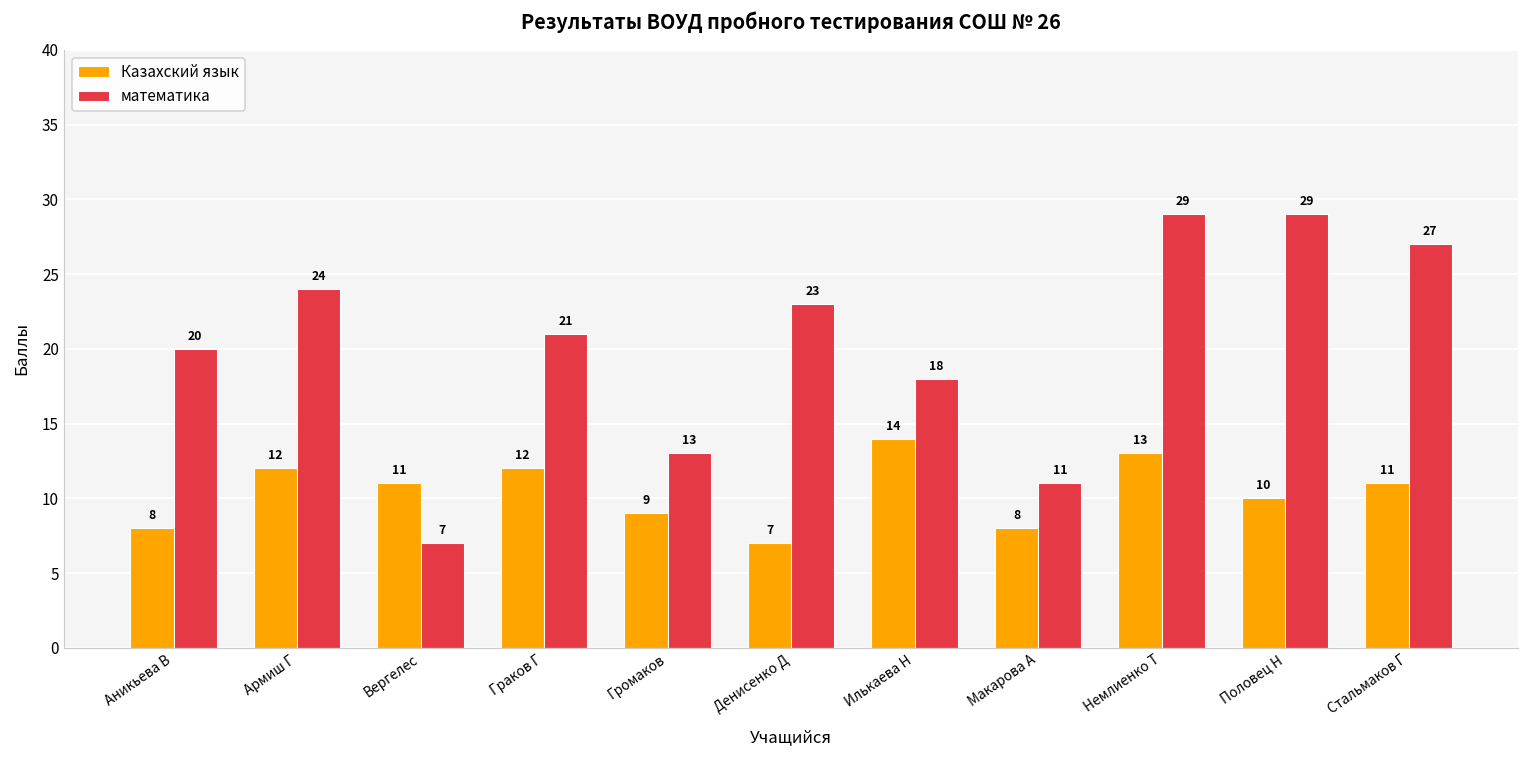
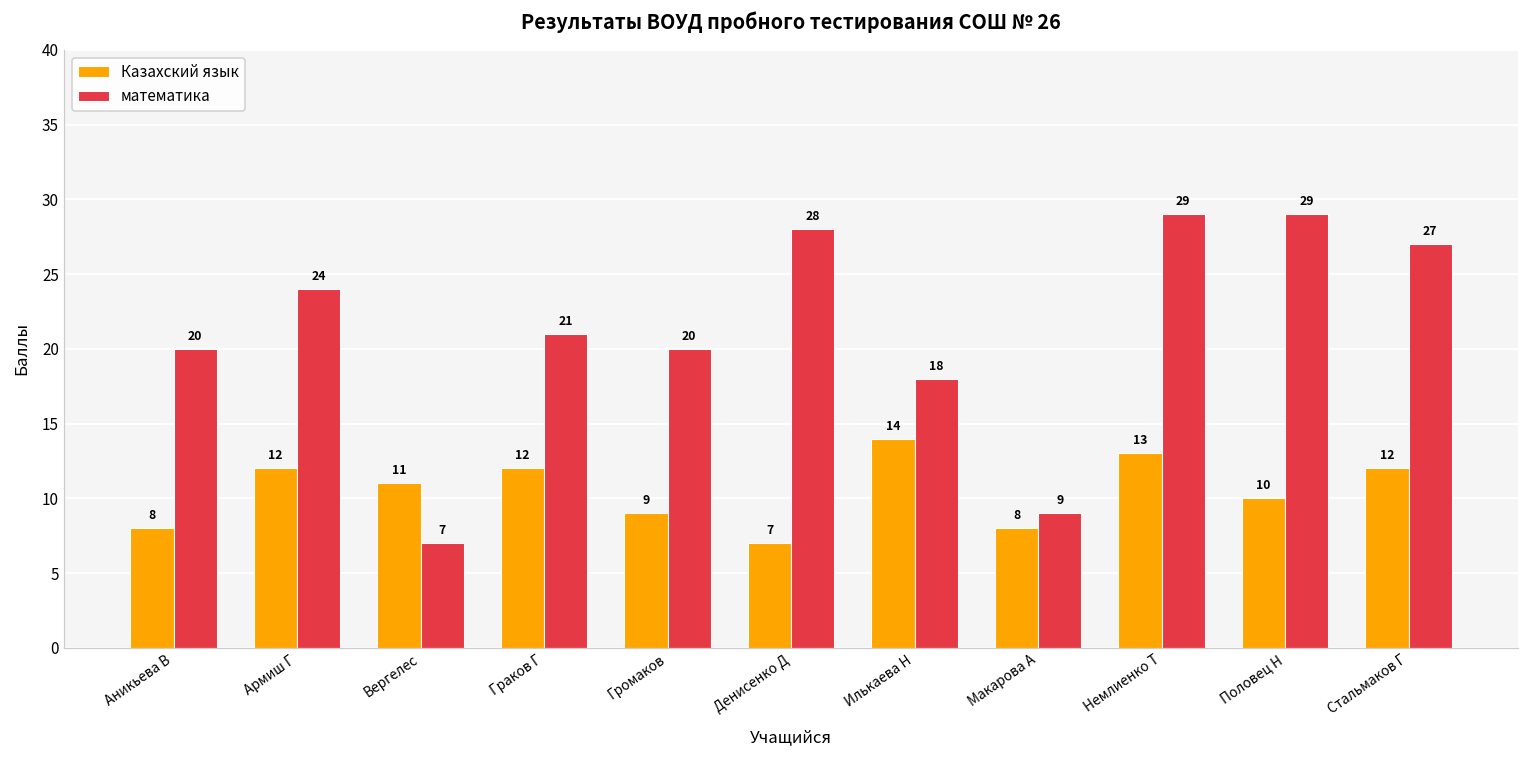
  {
    "Казахский язык": {
      "Аникьева В": 8,
      "Армиш Г": 12,
      "Вергелес": 11,
      "Граков Г": 12,
      "Громаков": 9,
      "Денисенко Д": 7,
      "Илькаева Н": 14,
      "Макарова А": 8,
      "Немлиенко Т": 13,
      "Половец Н": 10,
-     "Стальмаков Г": 11
+     "Стальмаков Г": 12
    },
    "математика": {
      "Аникьева В": 20,
      "Армиш Г": 24,
      "Вергелес": 7,
      "Граков Г": 21,
-     "Громаков": 13,
-     "Денисенко Д": 23,
+     "Громаков": 20,
+     "Денисенко Д": 28,
      "Илькаева Н": 18,
-     "Макарова А": 11,
+     "Макарова А": 9,
      "Немлиенко Т": 29,
      "Половец Н": 29,
      "Стальмаков Г": 27
    }
  }
